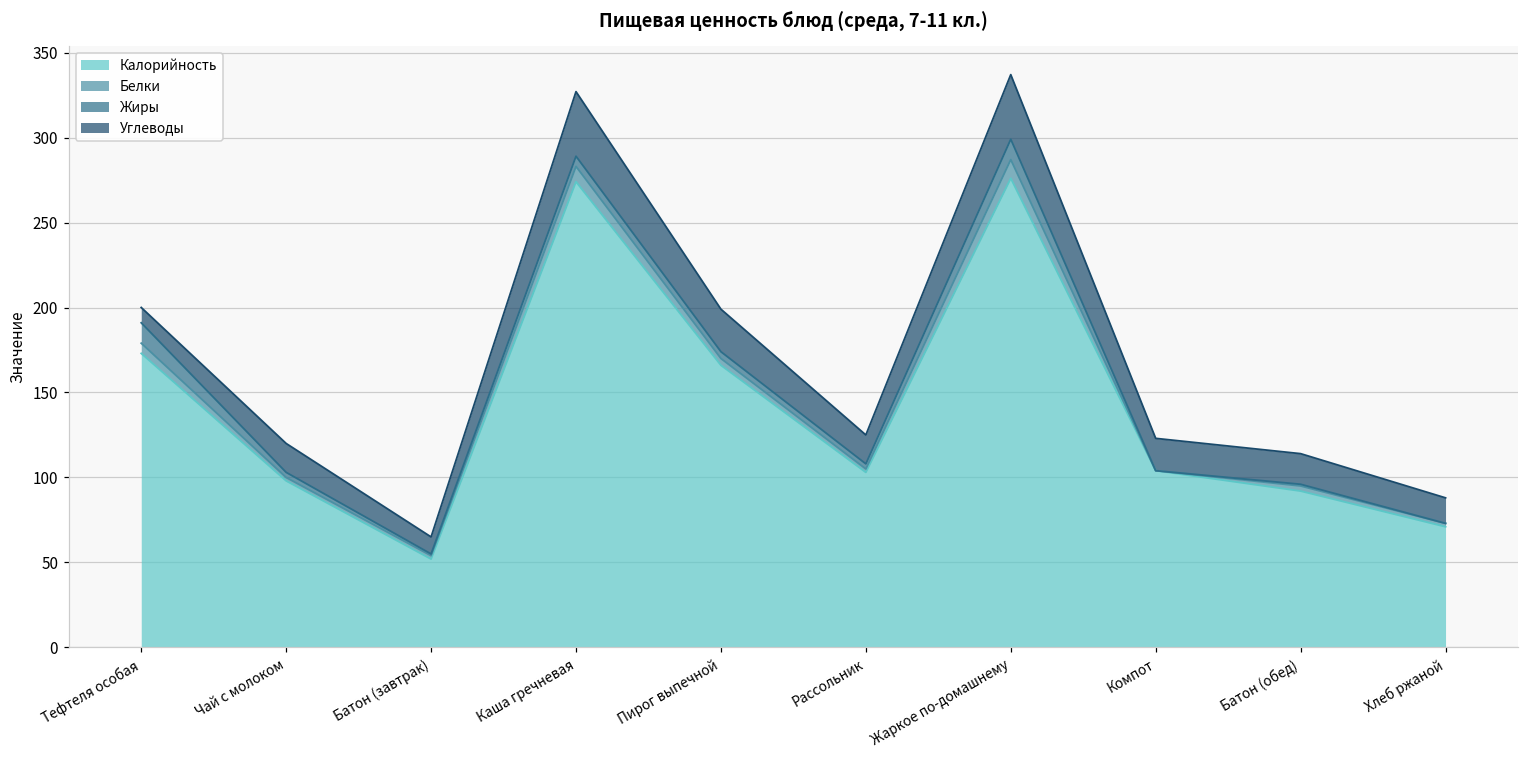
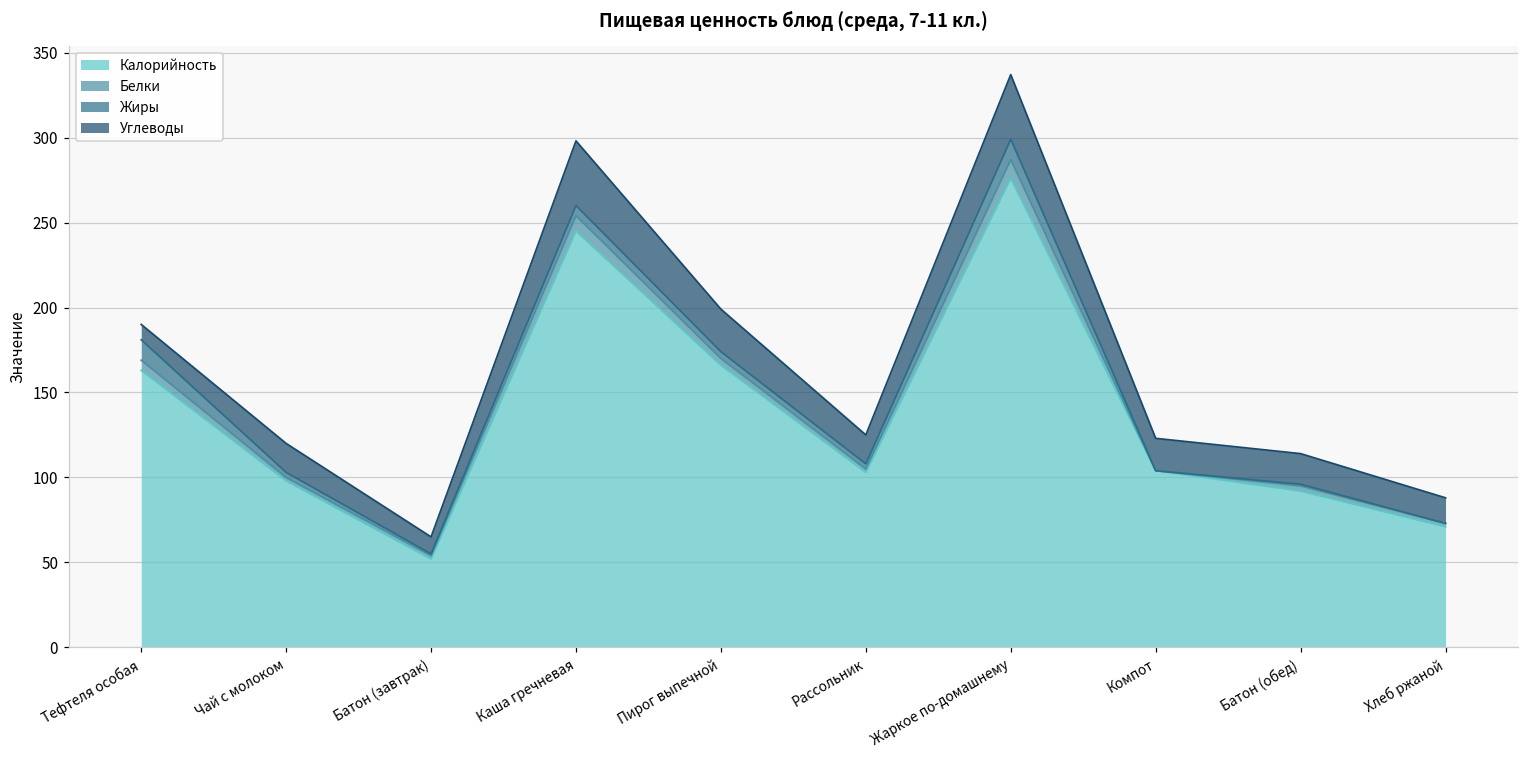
  {
    "Калорийность": {
-     "Тефтеля особая": 173,
+     "Тефтеля особая": 163,
      "Чай с молоком": 98,
      "Батон (завтрак)": 52,
-     "Каша гречневая": 274,
+     "Каша гречневая": 245,
      "Пирог выпечной": 166,
      "Рассольник": 103,
      "Жаркое по-домашнему": 276,
      "Батон (обед)": 92,
      "Хлеб ржаной": 71
    }
  }
